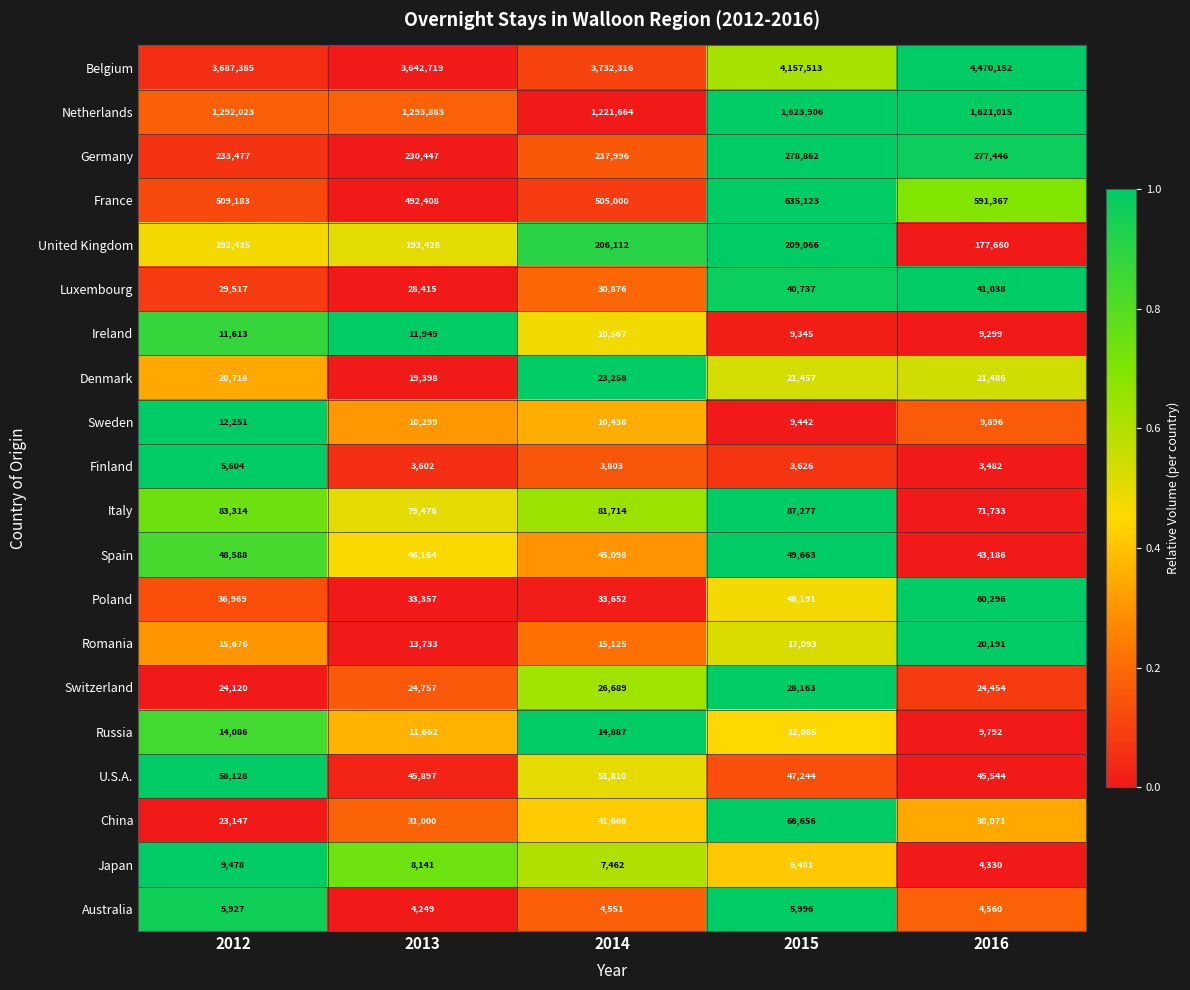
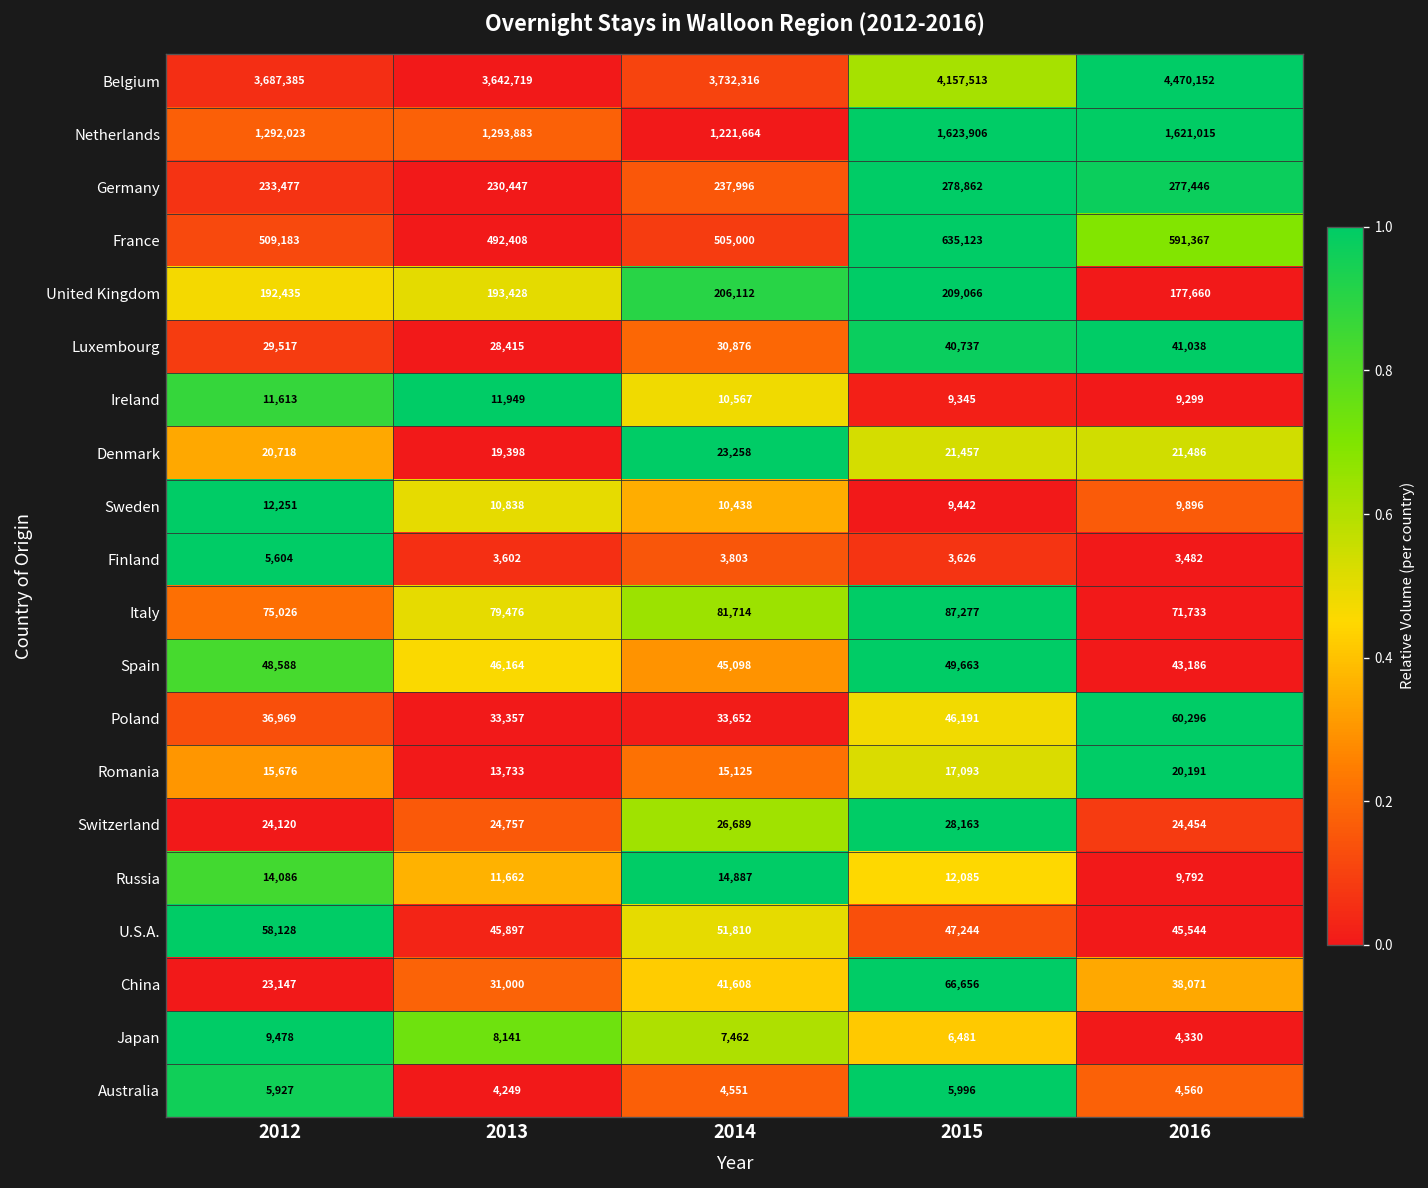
  {
    "Belgium": {
      "2012": "3,687,385",
      "2013": "3,642,719",
      "2014": "3,732,316",
      "2015": "4,157,513",
      "2016": "4,470,152"
    },
    "Netherlands": {
      "2012": "1,292,023",
      "2013": "1,293,883",
      "2014": "1,221,664",
      "2015": "1,623,906",
      "2016": "1,621,015"
    },
    "Germany": {
      "2012": "233,477",
      "2013": "230,447",
      "2014": "237,996",
      "2015": "278,862",
      "2016": "277,446"
    },
    "France": {
      "2012": "509,183",
      "2013": "492,408",
      "2014": "505,000",
      "2015": "635,123",
      "2016": "591,367"
    },
    "United Kingdom": {
      "2012": "192,435",
      "2013": "193,428",
      "2014": "206,112",
      "2015": "209,066",
      "2016": "177,660"
    },
    "Luxembourg": {
      "2012": "29,517",
      "2013": "28,415",
      "2014": "30,876",
      "2015": "40,737",
      "2016": "41,038"
    },
    "Ireland": {
      "2012": "11,613",
      "2013": "11,949",
      "2014": "10,567",
      "2015": "9,345",
      "2016": "9,299"
    },
    "Denmark": {
      "2012": "20,718",
      "2013": "19,398",
      "2014": "23,258",
      "2015": "21,457",
      "2016": "21,486"
    },
    "Sweden": {
      "2012": "12,251",
-     "2013": "10,299",
+     "2013": "10,838",
      "2014": "10,438",
      "2015": "9,442",
      "2016": "9,896"
    },
    "Finland": {
      "2012": "5,604",
      "2013": "3,602",
      "2014": "3,803",
      "2015": "3,626",
      "2016": "3,482"
    },
    "Italy": {
-     "2012": "83,314",
+     "2012": "75,026",
      "2013": "79,476",
      "2014": "81,714",
      "2015": "87,277",
      "2016": "71,733"
    },
    "Spain": {
      "2012": "48,588",
      "2013": "46,164",
      "2014": "45,098",
      "2015": "49,663",
      "2016": "43,186"
    },
    "Poland": {
      "2012": "36,969",
      "2013": "33,357",
      "2014": "33,652",
      "2015": "46,191",
      "2016": "60,296"
    },
    "Romania": {
      "2012": "15,676",
      "2013": "13,733",
      "2014": "15,125",
      "2015": "17,093",
      "2016": "20,191"
    },
    "Switzerland": {
      "2012": "24,120",
      "2013": "24,757",
      "2014": "26,689",
      "2015": "28,163",
      "2016": "24,454"
    },
    "Russia": {
      "2012": "14,086",
      "2013": "11,662",
      "2014": "14,887",
      "2015": "12,085",
      "2016": "9,792"
    },
    "U.S.A.": {
      "2012": "58,128",
      "2013": "45,897",
      "2014": "51,810",
      "2015": "47,244",
      "2016": "45,544"
    },
    "China": {
      "2012": "23,147",
      "2013": "31,000",
      "2014": "41,608",
      "2015": "66,656",
      "2016": "38,071"
    },
    "Japan": {
      "2012": "9,478",
      "2013": "8,141",
      "2014": "7,462",
      "2015": "6,481",
      "2016": "4,330"
    },
    "Australia": {
      "2012": "5,927",
      "2013": "4,249",
      "2014": "4,551",
      "2015": "5,996",
      "2016": "4,560"
    }
  }
